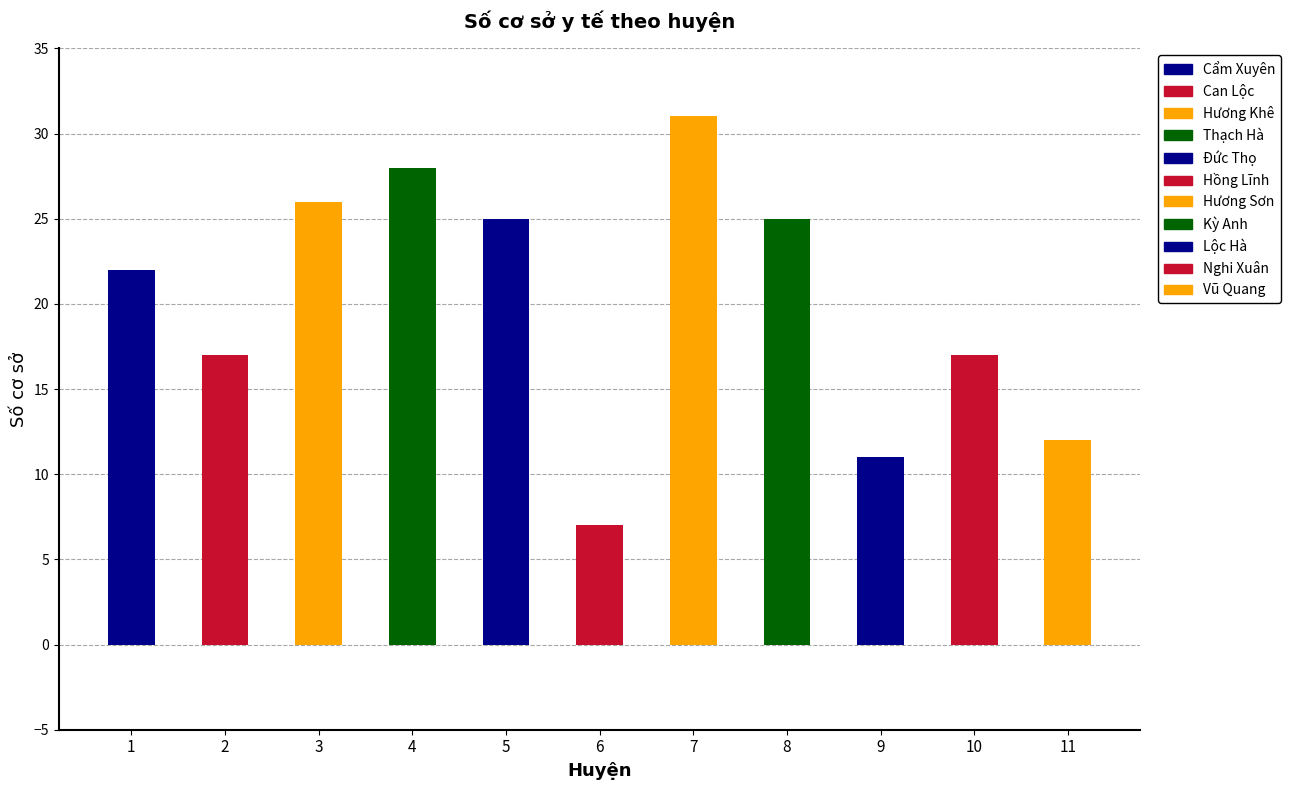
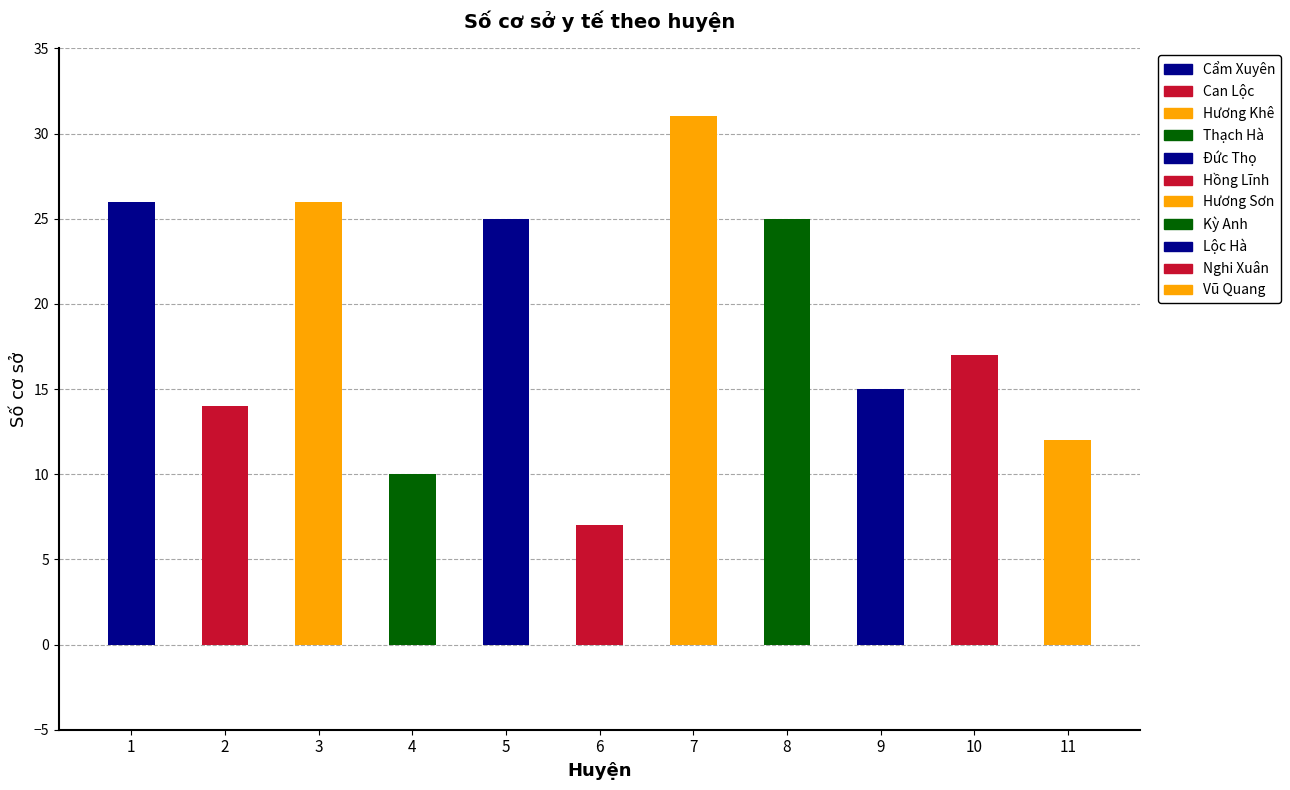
  {
-   "1": 22,
-   "2": 17,
+   "1": 26,
+   "2": 14,
    "3": 26,
-   "4": 28,
+   "4": 10,
    "5": 25,
    "6": 7,
    "7": 31,
    "8": 25,
-   "9": 11,
+   "9": 15,
    "10": 17,
    "11": 12
  }
